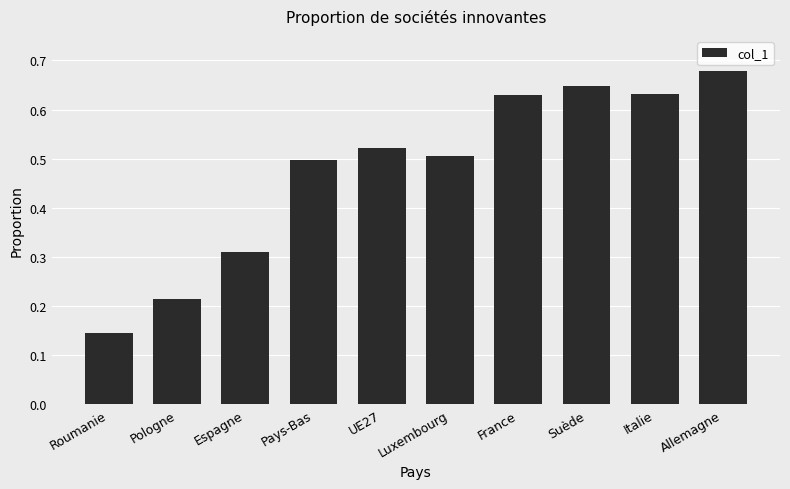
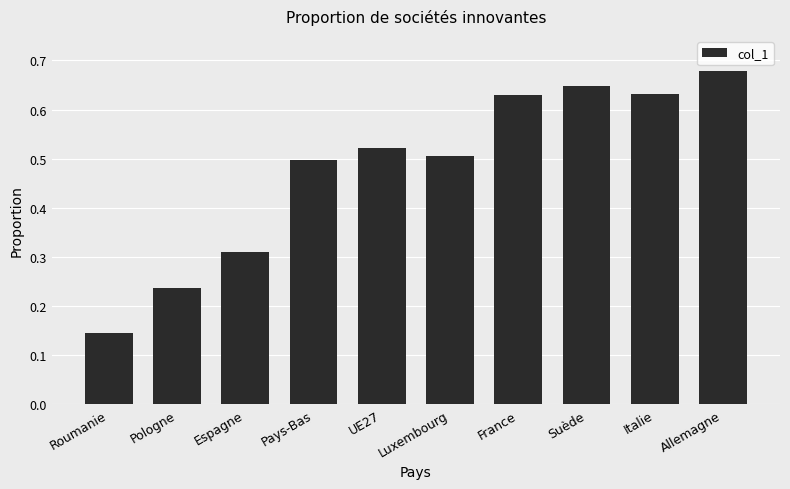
  {
    "Roumanie": 0.15,
-   "Pologne": 0.21,
+   "Pologne": 0.24,
    "Espagne": 0.31,
    "Pays-Bas": 0.50,
    "UE27": 0.52,
    "Luxembourg": 0.51,
    "France": 0.63,
    "Suède": 0.65,
    "Italie": 0.63,
    "Allemagne": 0.68
  }
